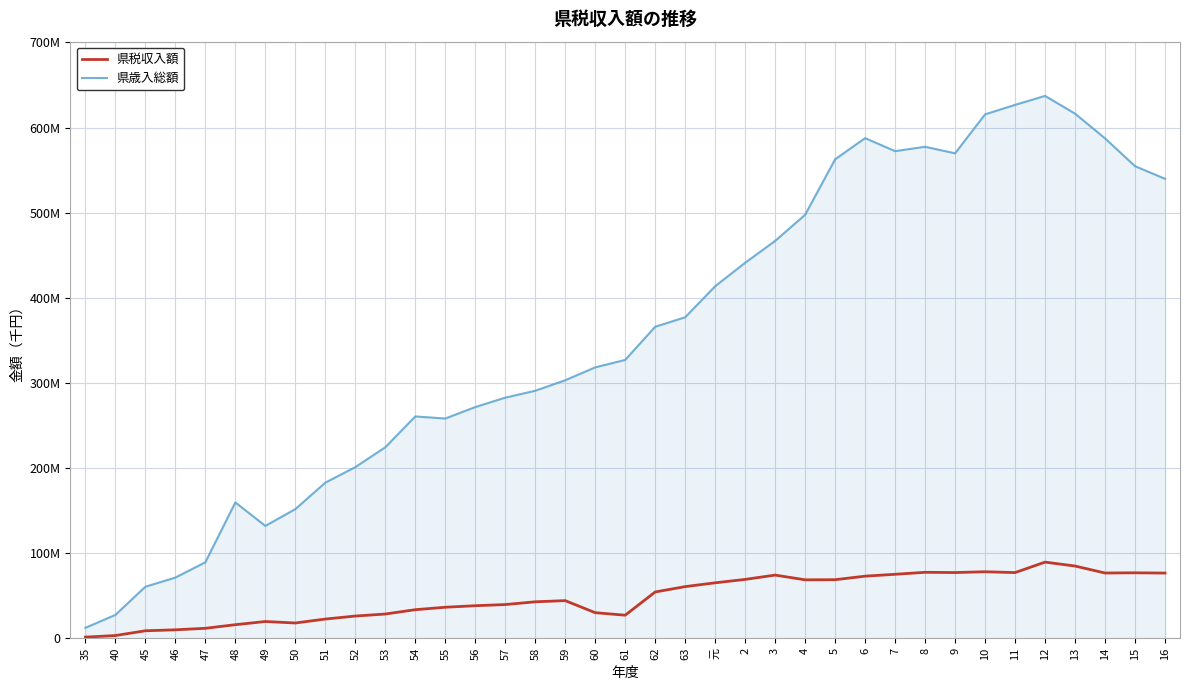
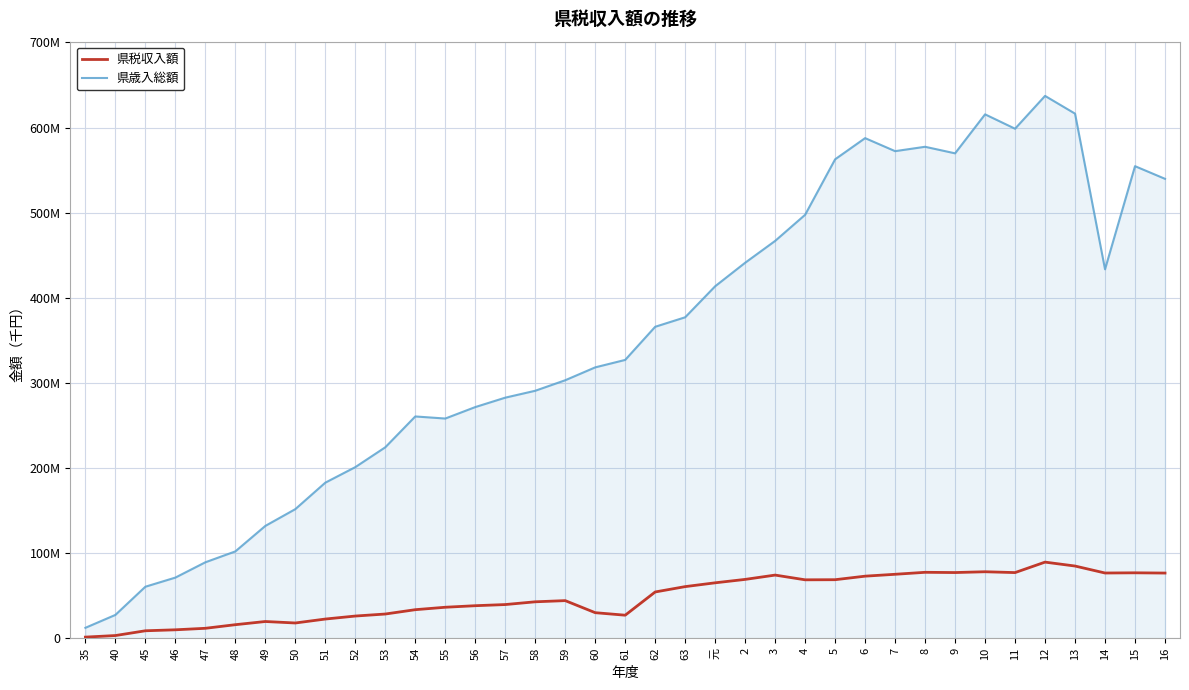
  {
    "県税収入額": {
      "35": 0,
      "40": 0,
      "45": 10000000,
      "46": 10000000,
      "47": 10000000,
      "48": 20000000,
      "49": 20000000,
      "50": 20000000,
      "51": 20000000,
      "52": 30000000,
      "53": 30000000,
      "54": 30000000,
      "55": 40000000,
      "56": 40000000,
      "57": 40000000,
      "58": 40000000,
      "59": 40000000,
      "60": 30000000,
      "61": 30000000,
      "62": 50000000,
      "63": 60000000,
      "元": 70000000,
      "2": 70000000,
      "3": 70000000,
      "4": 70000000,
      "5": 70000000,
      "6": 70000000,
      "7": 80000000,
      "8": 80000000,
      "9": 80000000,
      "10": 80000000,
      "11": 80000000,
      "12": 90000000,
      "13": 80000000,
      "14": 80000000,
      "15": 80000000,
      "16": 80000000
    },
    "県歳入総額": {
      "35": 10000000,
      "40": 30000000,
      "45": 60000000,
      "46": 70000000,
      "47": 90000000,
-     "48": 160000000,
+     "48": 100000000,
      "49": 130000000,
      "50": 150000000,
      "51": 180000000,
      "52": 200000000,
      "53": 220000000,
      "54": 260000000,
      "55": 260000000,
      "56": 270000000,
      "57": 280000000,
      "58": 290000000,
      "59": 300000000,
      "60": 320000000,
      "61": 330000000,
      "62": 370000000,
      "63": 380000000,
      "元": 410000000,
      "2": 440000000,
      "3": 470000000,
      "4": 500000000,
      "5": 560000000,
      "6": 590000000,
      "7": 570000000,
      "8": 580000000,
      "9": 570000000,
      "10": 620000000,
-     "11": 630000000,
+     "11": 600000000,
      "12": 640000000,
      "13": 620000000,
-     "14": 590000000,
+     "14": 430000000,
      "15": 550000000,
      "16": 540000000
    }
  }
